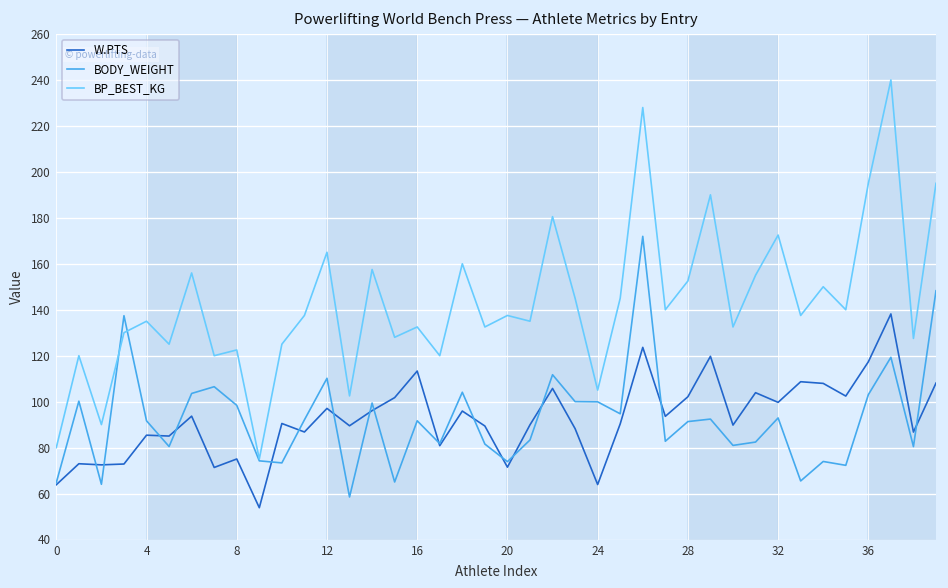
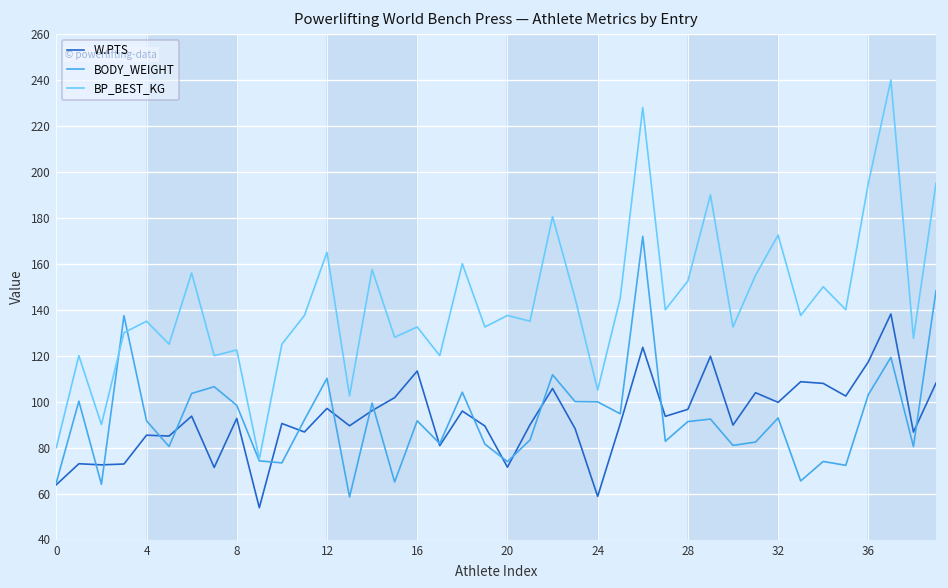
  {
    "W.PTS": {
      "4": 85,
-     "8": 75,
+     "8": 93,
      "12": 97,
      "16": 113,
      "20": 71,
-     "24": 64,
-     "28": 102,
+     "24": 59,
+     "28": 97,
      "32": 100,
      "36": 117
    }
  }
